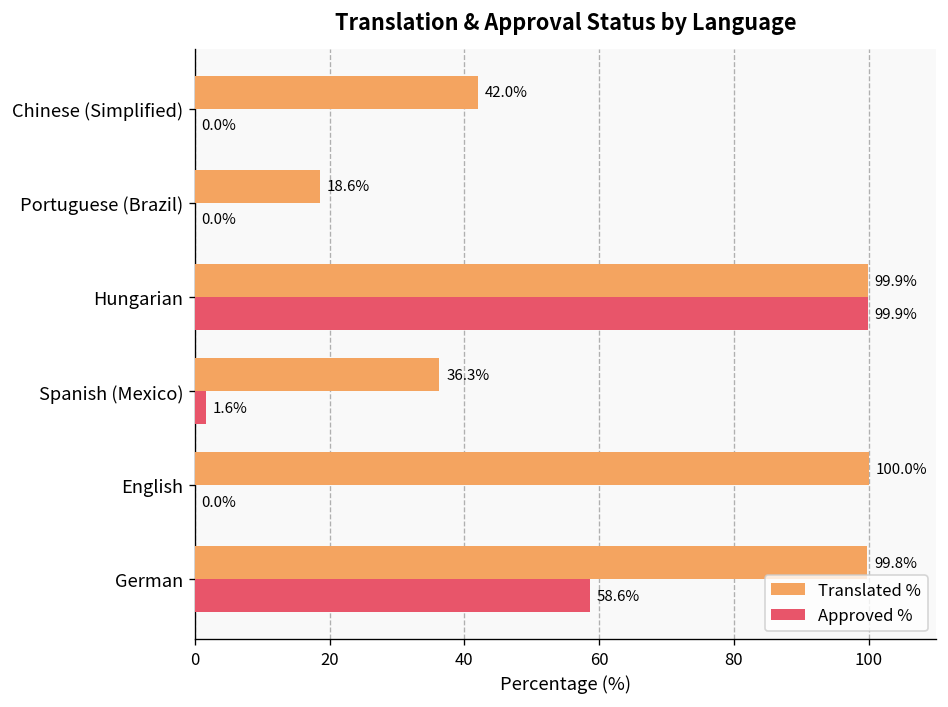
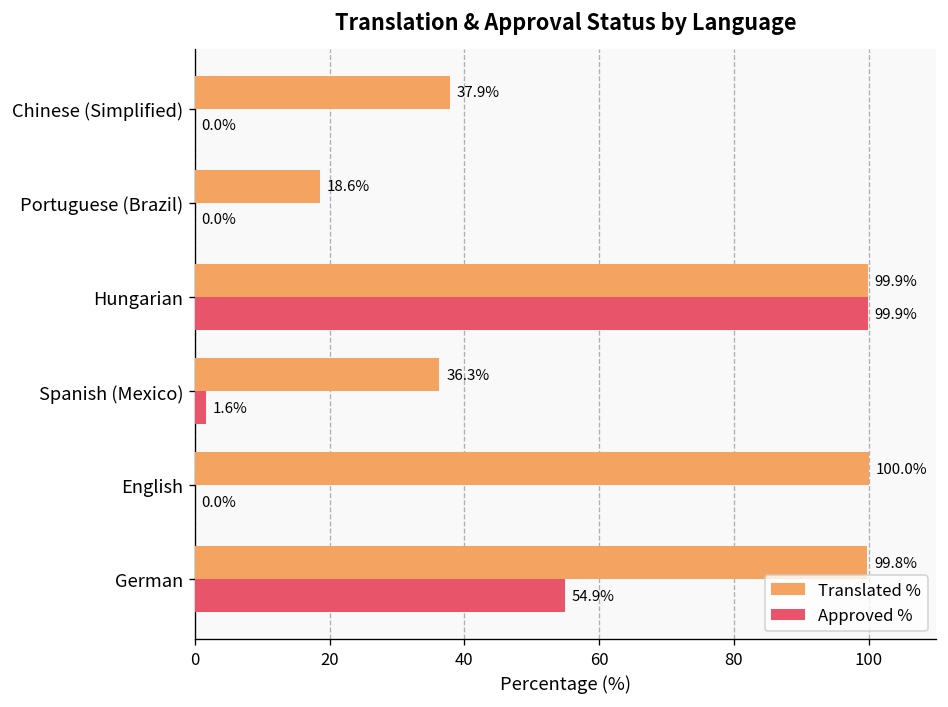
  {
    "Translated %": {
-     "Chinese (Simplified)": "42.0%",
+     "Chinese (Simplified)": "37.9%",
      "Portuguese (Brazil)": "18.6%",
      "Hungarian": "99.9%",
      "Spanish (Mexico)": "36.3%",
      "English": "100.0%",
      "German": "99.8%"
    },
    "Approved %": {
      "Chinese (Simplified)": "0.0%",
      "Portuguese (Brazil)": "0.0%",
      "Hungarian": "99.9%",
      "Spanish (Mexico)": "1.6%",
      "English": "0.0%",
-     "German": "58.6%"
+     "German": "54.9%"
    }
  }
